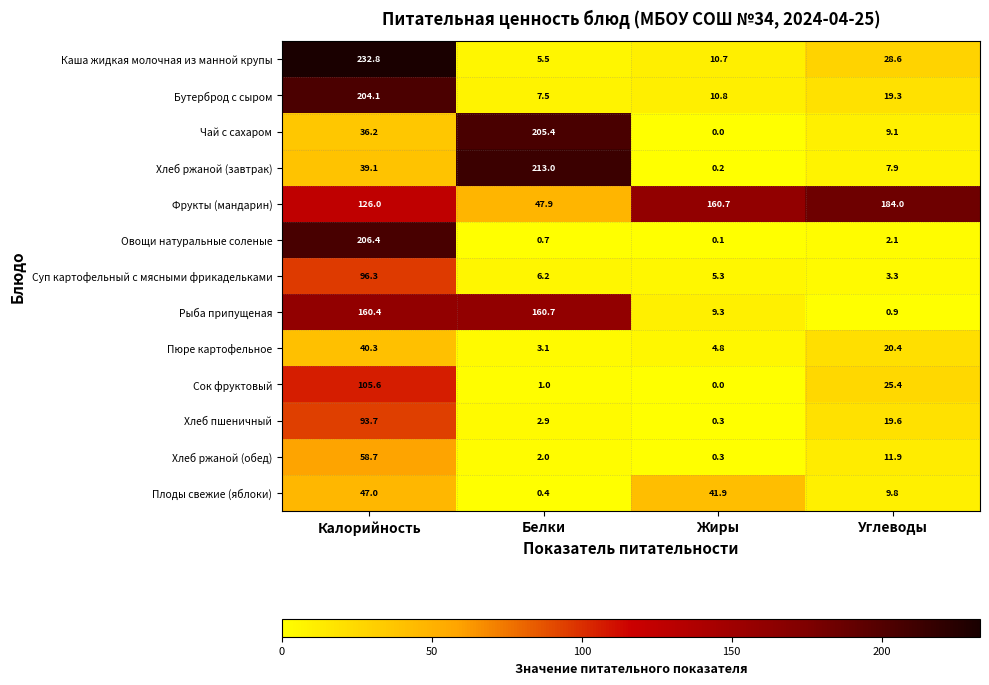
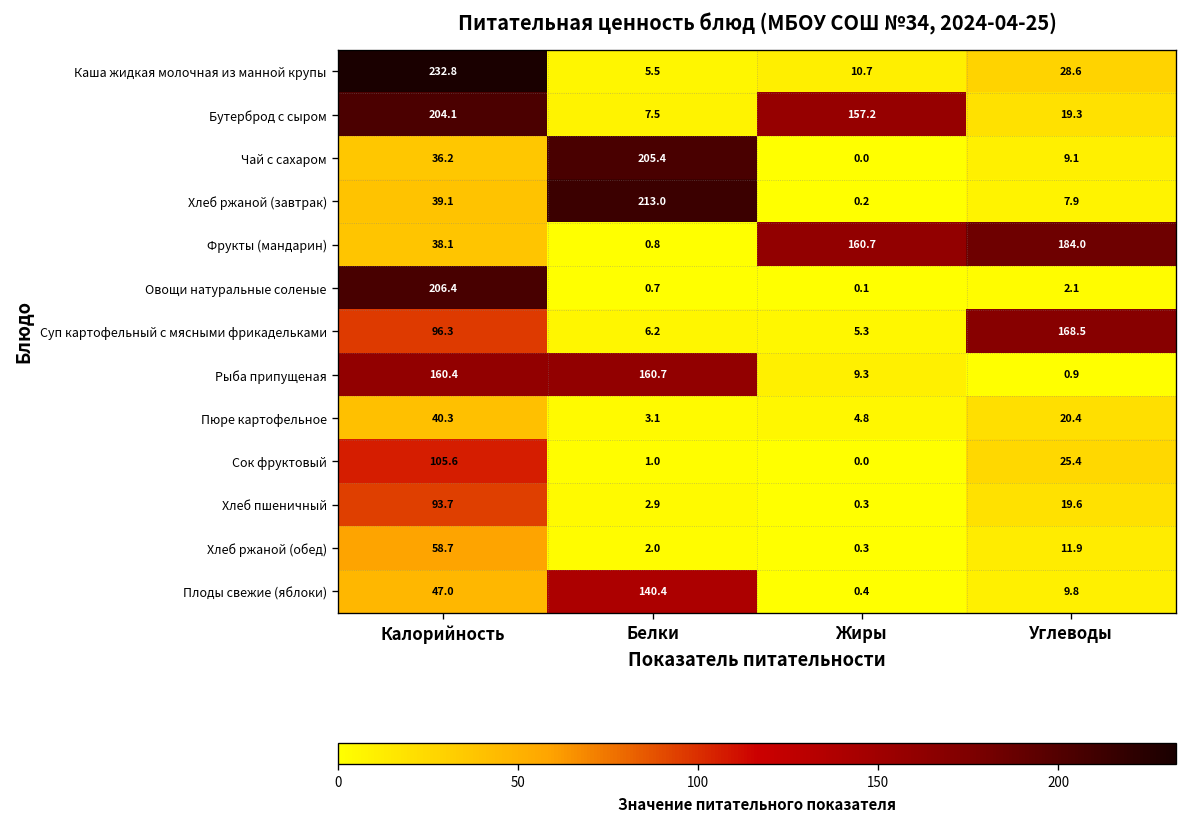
  {
    "Каша жидкая молочная из манной крупы": {
      "Калорийность": 232.8,
      "Белки": 5.5,
      "Жиры": 10.7,
      "Углеводы": 28.6
    },
    "Бутерброд с сыром": {
      "Калорийность": 204.1,
      "Белки": 7.5,
-     "Жиры": 10.8,
+     "Жиры": 157.2,
      "Углеводы": 19.3
    },
    "Чай с сахаром": {
      "Калорийность": 36.2,
      "Белки": 205.4,
      "Жиры": 0.0,
      "Углеводы": 9.1
    },
    "Хлеб ржаной (завтрак)": {
      "Калорийность": 39.1,
      "Белки": 213.0,
      "Жиры": 0.2,
      "Углеводы": 7.9
    },
    "Фрукты (мандарин)": {
-     "Калорийность": 126.0,
-     "Белки": 47.9,
+     "Калорийность": 38.1,
+     "Белки": 0.8,
      "Жиры": 160.7,
      "Углеводы": 184.0
    },
    "Овощи натуральные соленые": {
      "Калорийность": 206.4,
      "Белки": 0.7,
      "Жиры": 0.1,
      "Углеводы": 2.1
    },
    "Суп картофельный с мясными фрикадельками": {
      "Калорийность": 96.3,
      "Белки": 6.2,
      "Жиры": 5.3,
-     "Углеводы": 3.3
+     "Углеводы": 168.5
    },
    "Рыба припущеная": {
      "Калорийность": 160.4,
      "Белки": 160.7,
      "Жиры": 9.3,
      "Углеводы": 0.9
    },
    "Пюре картофельное": {
      "Калорийность": 40.3,
      "Белки": 3.1,
      "Жиры": 4.8,
      "Углеводы": 20.4
    },
    "Сок фруктовый": {
      "Калорийность": 105.6,
      "Белки": 1.0,
      "Жиры": 0.0,
      "Углеводы": 25.4
    },
    "Хлеб пшеничный": {
      "Калорийность": 93.7,
      "Белки": 2.9,
      "Жиры": 0.3,
      "Углеводы": 19.6
    },
    "Хлеб ржаной (обед)": {
      "Калорийность": 58.7,
      "Белки": 2.0,
      "Жиры": 0.3,
      "Углеводы": 11.9
    },
    "Плоды свежие (яблоки)": {
      "Калорийность": 47.0,
-     "Белки": 0.4,
-     "Жиры": 41.9,
+     "Белки": 140.4,
+     "Жиры": 0.4,
      "Углеводы": 9.8
    }
  }
